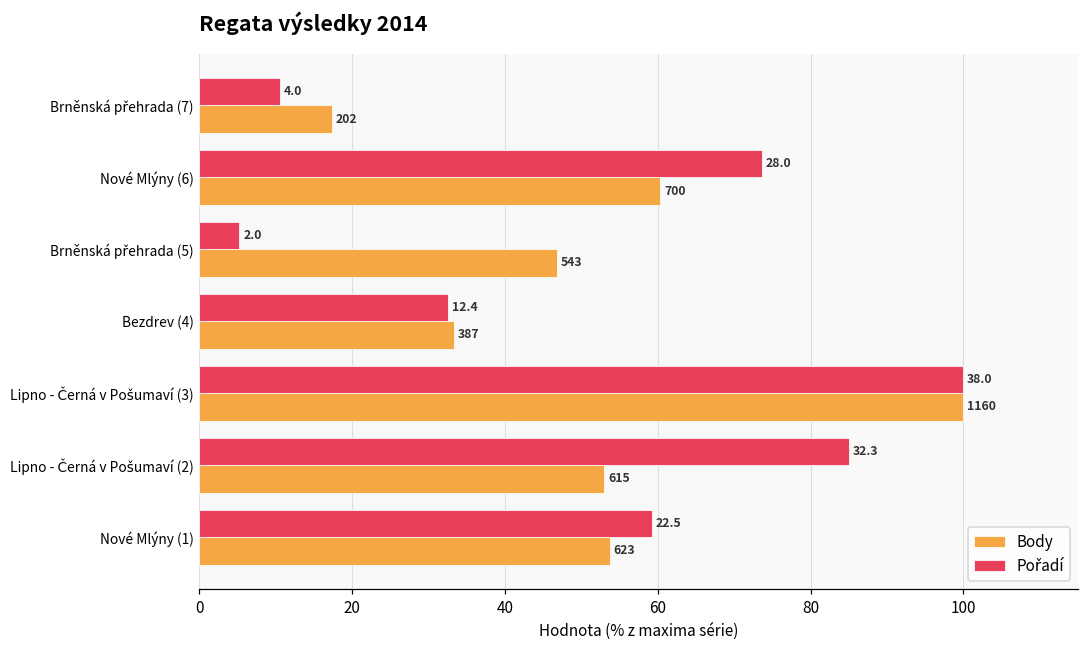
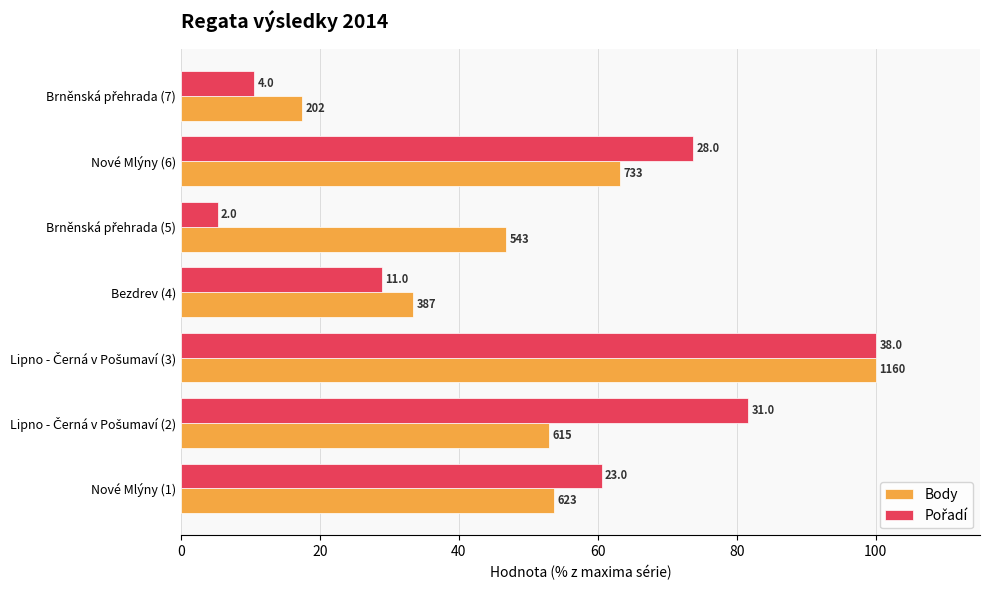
  {
    "Body": {
-     "Nové Mlýny (6)": 700
+     "Nové Mlýny (6)": 733
    },
    "Pořadí": {
-     "Bezdrev (4)": 12.4,
-     "Lipno - Černá v Pošumaví (2)": 32.3,
-     "Nové Mlýny (1)": 22.5
+     "Bezdrev (4)": 11.0,
+     "Lipno - Černá v Pošumaví (2)": 31.0,
+     "Nové Mlýny (1)": 23.0
    }
  }
